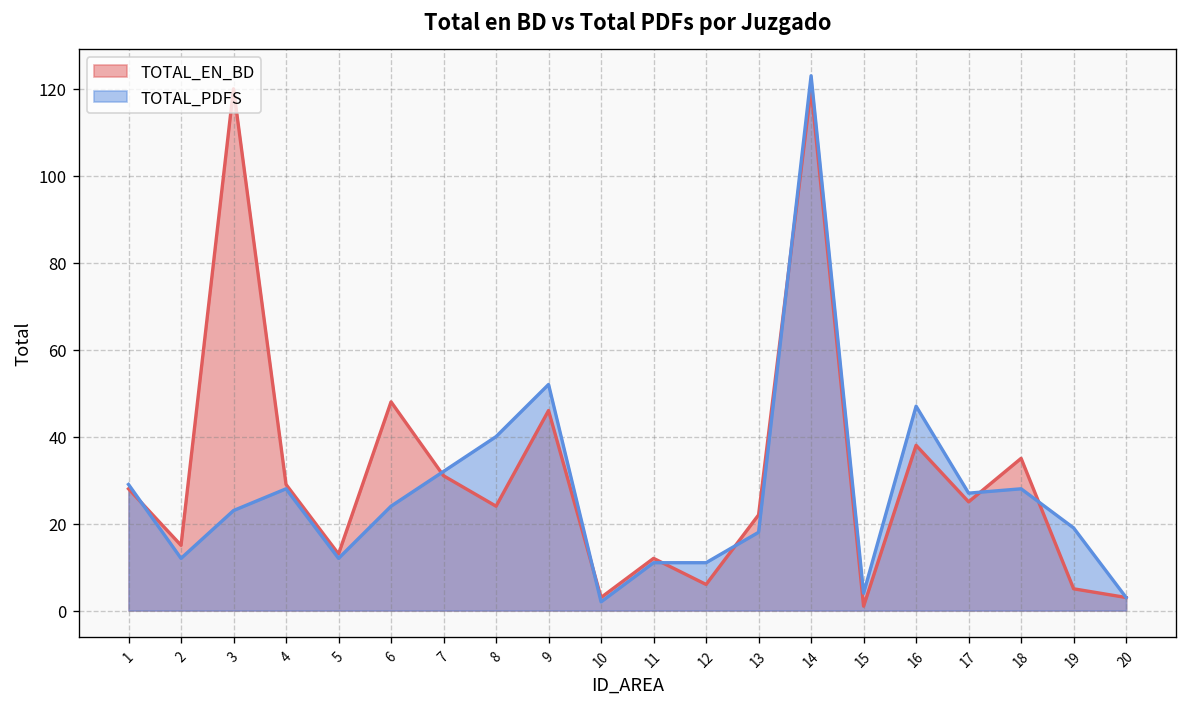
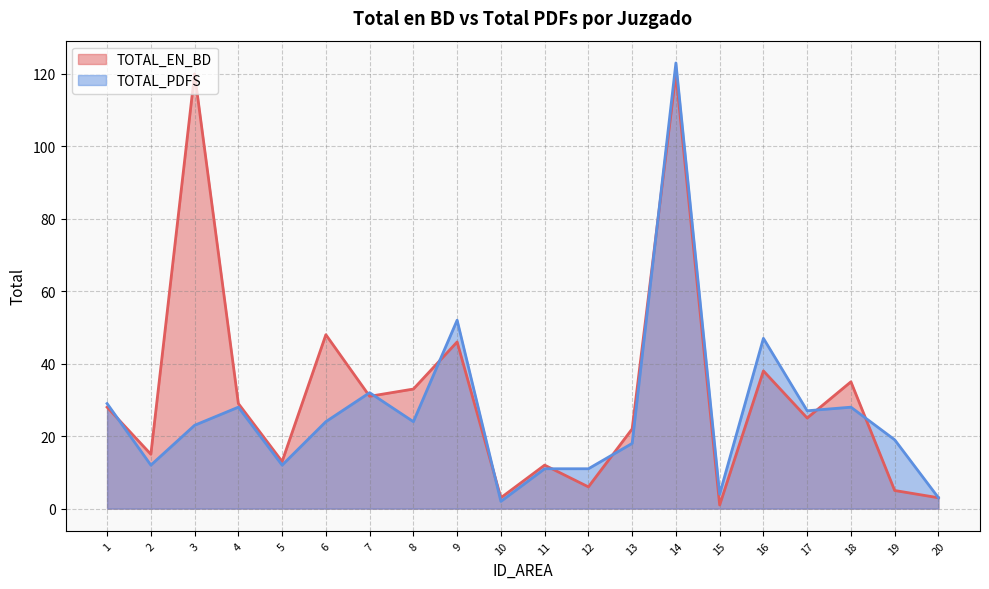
  {
    "TOTAL_EN_BD": {
      "1": 28,
      "2": 15,
      "4": 29,
      "5": 13,
      "6": 48,
      "7": 31,
-     "8": 24,
+     "8": 33,
      "9": 46,
      "10": 3,
      "11": 12,
      "12": 6,
      "13": 22,
      "14": 120,
      "15": 1,
      "16": 38,
      "17": 25,
      "18": 35,
      "19": 5
    },
    "TOTAL_PDFS": {
      "1": 29,
      "2": 12,
      "3": 23,
      "4": 28,
      "5": 12,
      "6": 24,
      "7": 32,
-     "8": 40,
+     "8": 24,
      "9": 52,
      "10": 2,
      "11": 11,
      "12": 11,
      "13": 18,
      "14": 123,
      "15": 4,
      "16": 47,
      "17": 27,
      "18": 28,
      "19": 19
    }
  }
